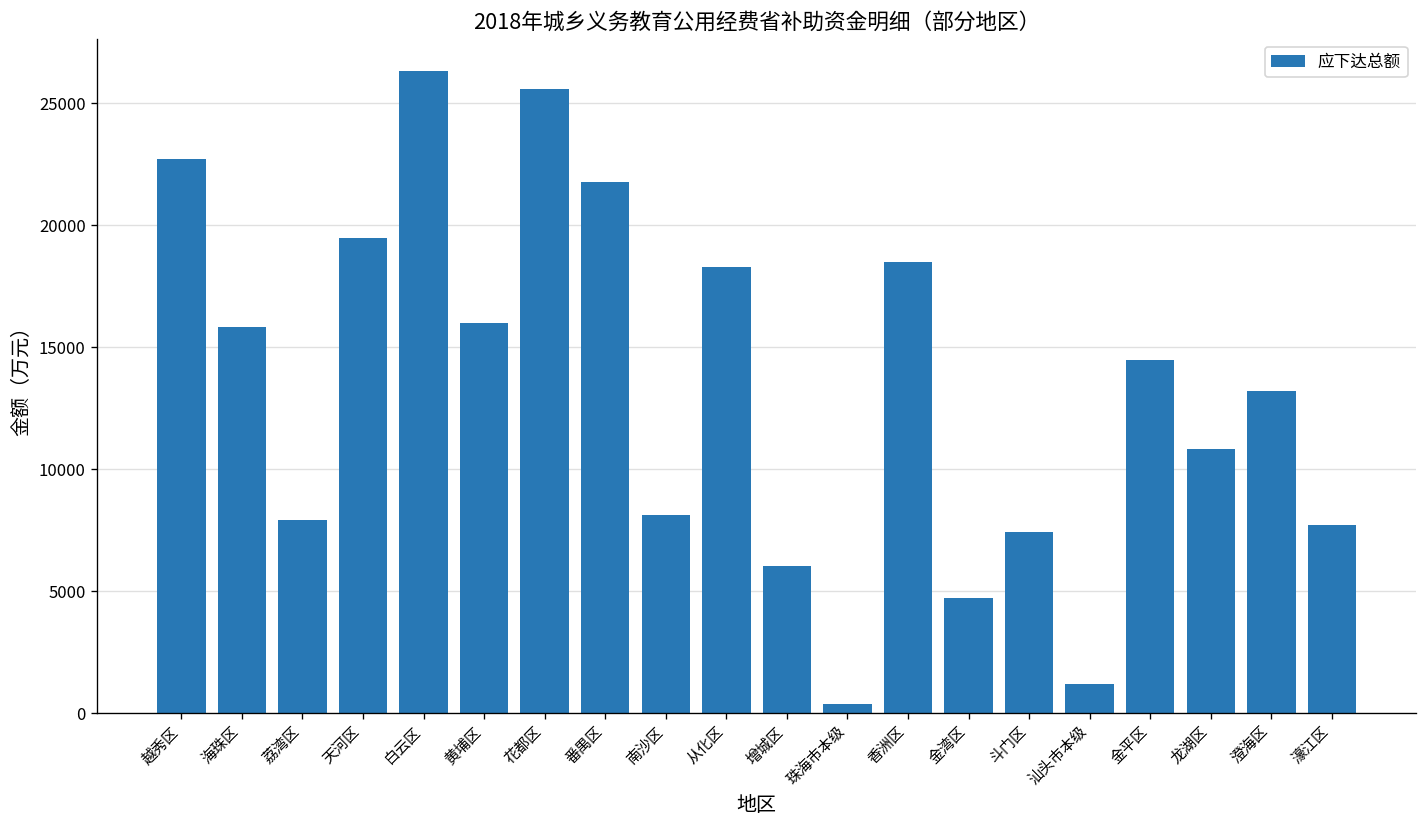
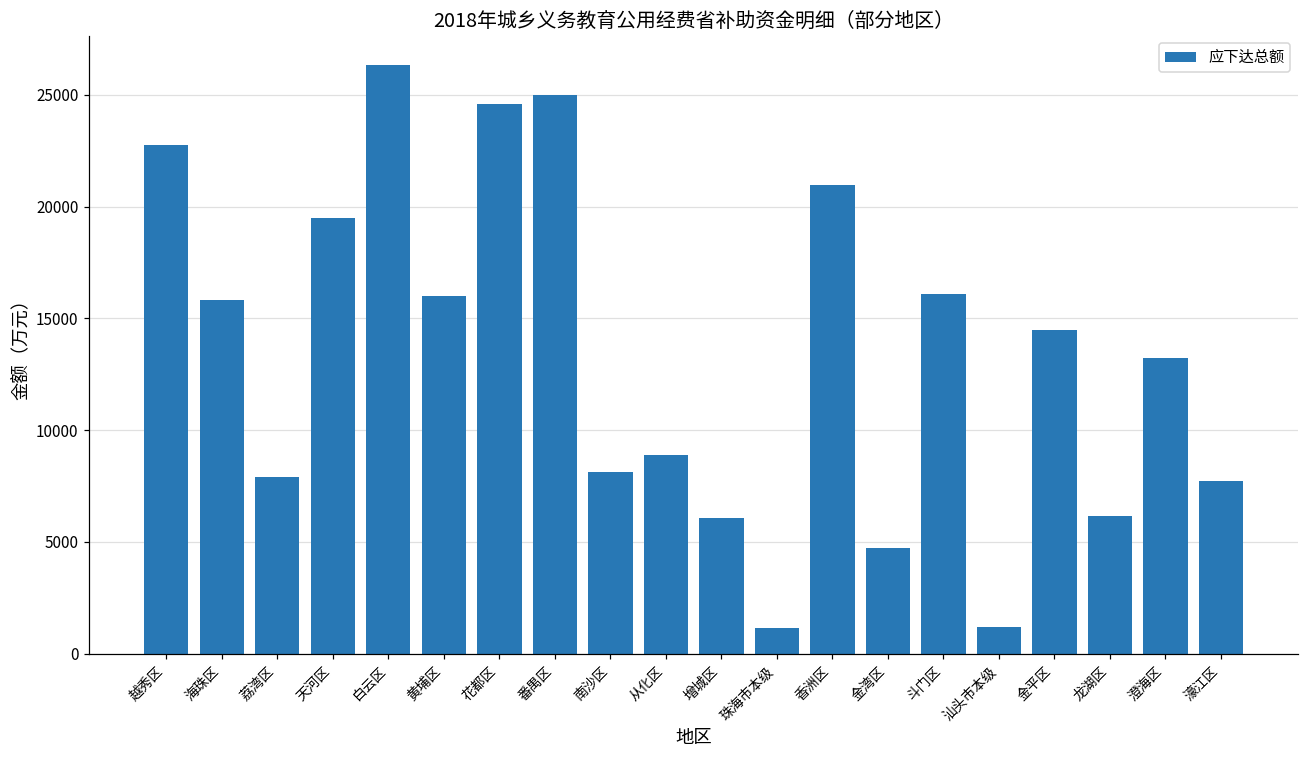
  {
    "越秀区": 22700,
    "海珠区": 15800,
    "荔湾区": 7900,
    "天河区": 19500,
    "白云区": 26300,
    "黄埔区": 16000,
-   "花都区": 25600,
-   "番禺区": 21800,
+   "花都区": 24600,
+   "番禺区": 25000,
    "南沙区": 8100,
-   "从化区": 18300,
+   "从化区": 8900,
    "增城区": 6100,
-   "珠海市本级": 400,
-   "香洲区": 18500,
+   "珠海市本级": 1200,
+   "香洲区": 20900,
    "金湾区": 4700,
-   "斗门区": 7400,
+   "斗门区": 16100,
    "汕头市本级": 1200,
    "金平区": 14500,
-   "龙湖区": 10800,
+   "龙湖区": 6200,
    "澄海区": 13200,
    "濠江区": 7700
  }
